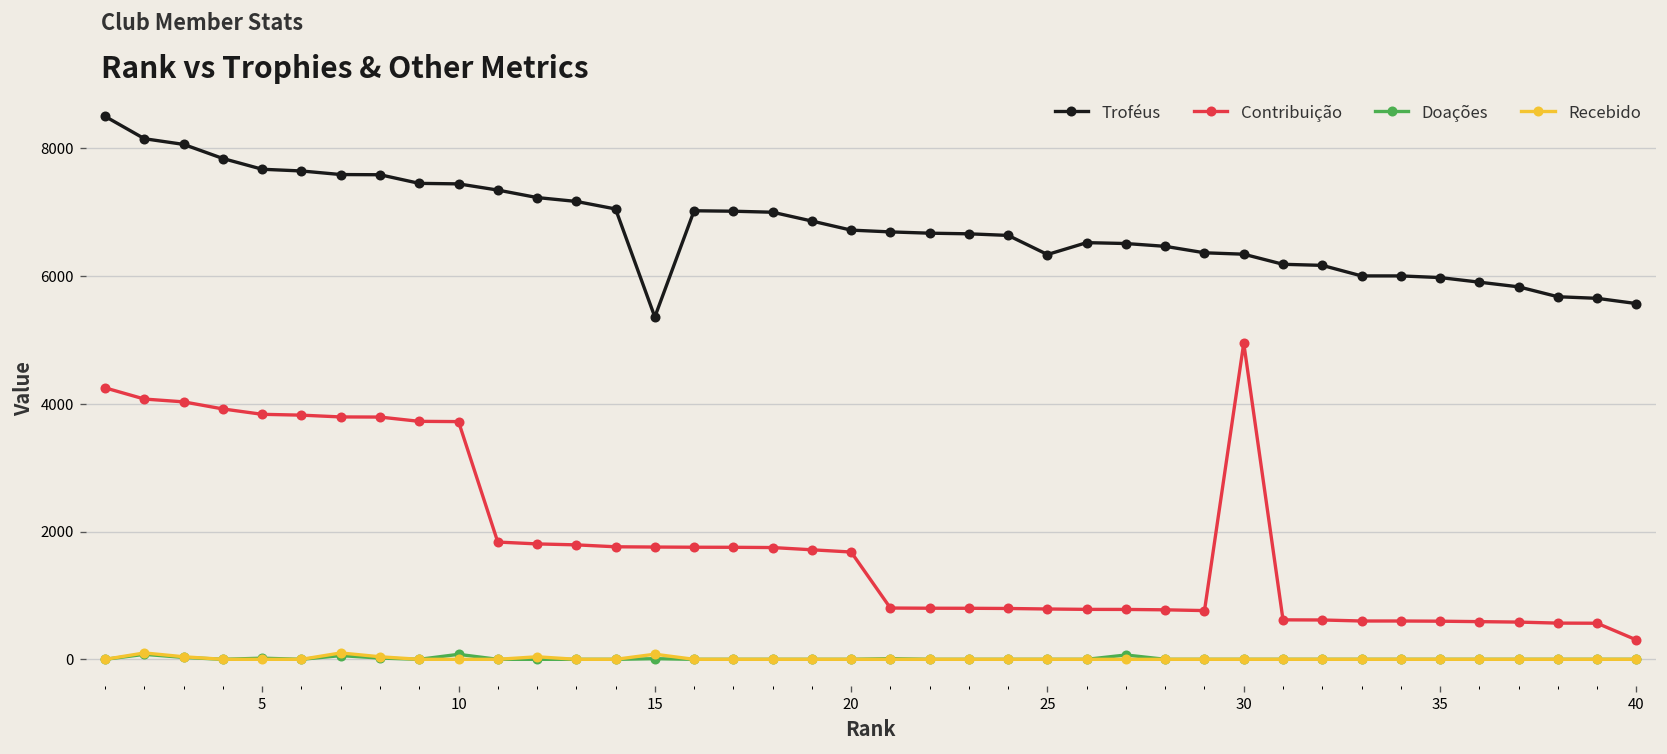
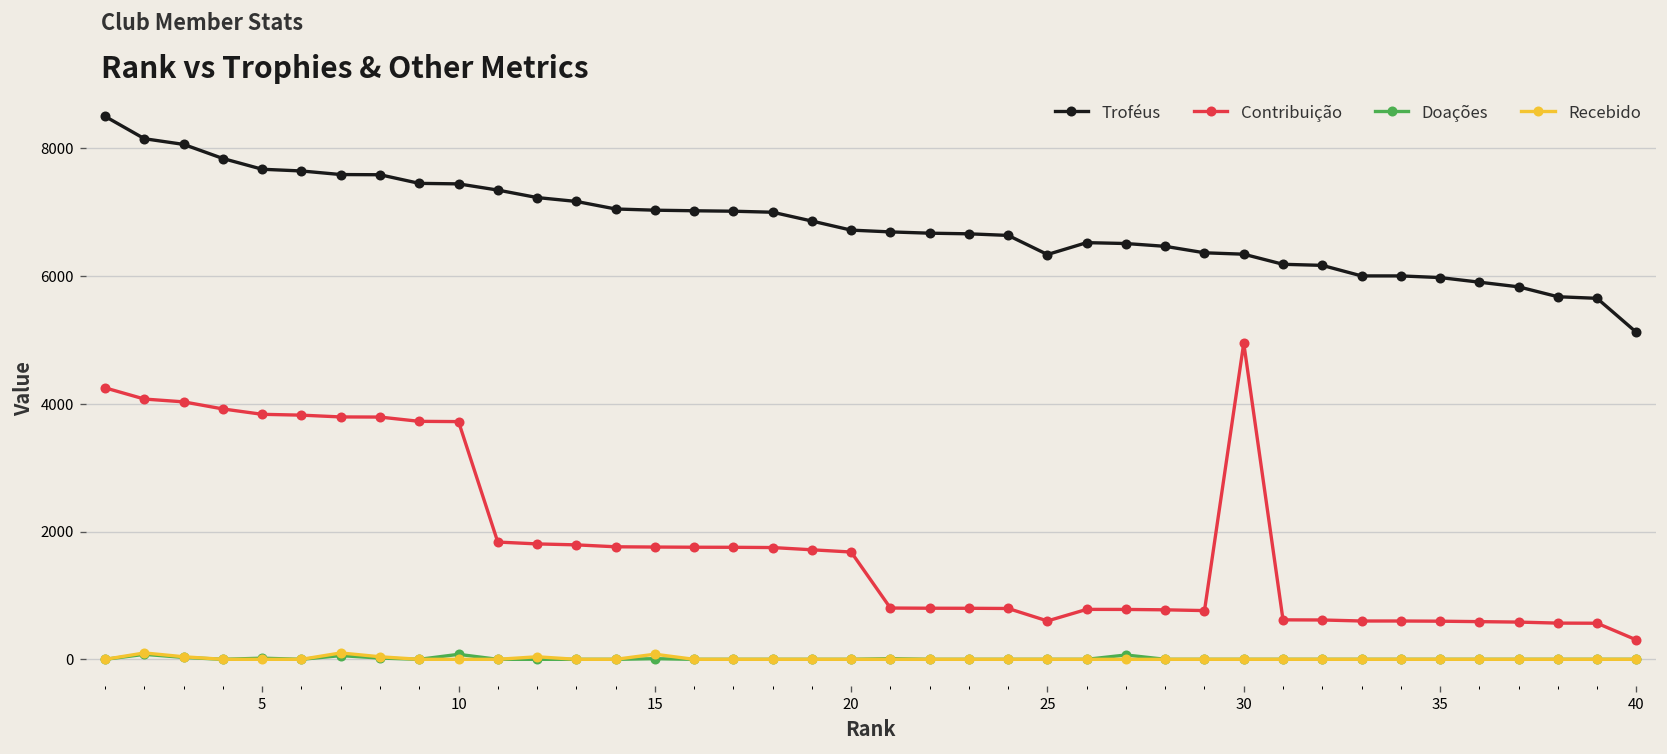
  {
    "Troféus": {
      "5": 7700,
      "10": 7400,
-     "15": 5400,
+     "15": 7000,
      "20": 6700,
      "25": 6300,
      "30": 6300,
      "35": 6000,
-     "40": 5600
+     "40": 5100
    },
    "Contribuição": {
      "5": 3800,
      "10": 3700,
      "15": 1800,
      "20": 1700,
-     "25": 800,
+     "25": 600,
      "30": 5000,
      "35": 600,
      "40": 300
    },
    "Doações": {
      "10": 100,
      "15": 0
    },
    "Recebido": {
      "10": 0,
      "15": 100
    }
  }
